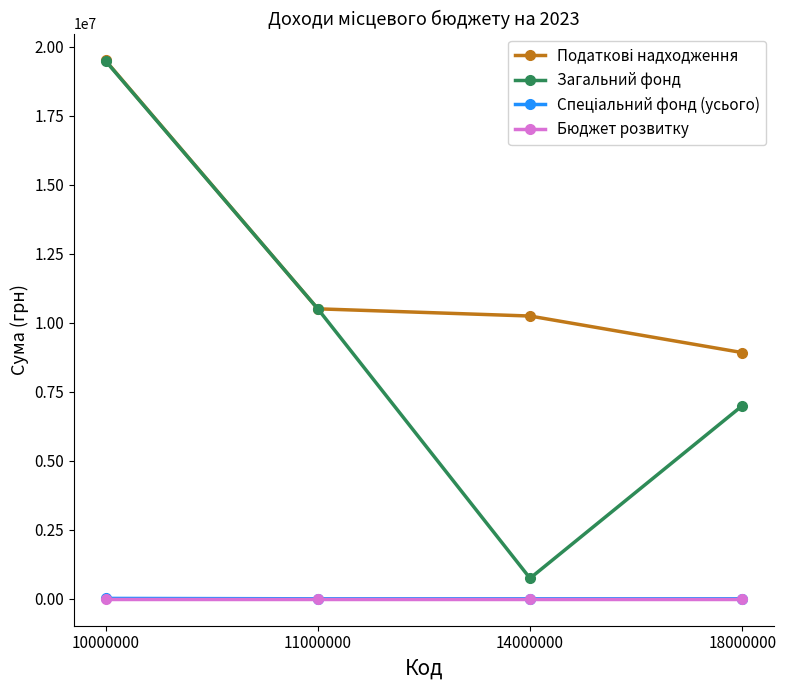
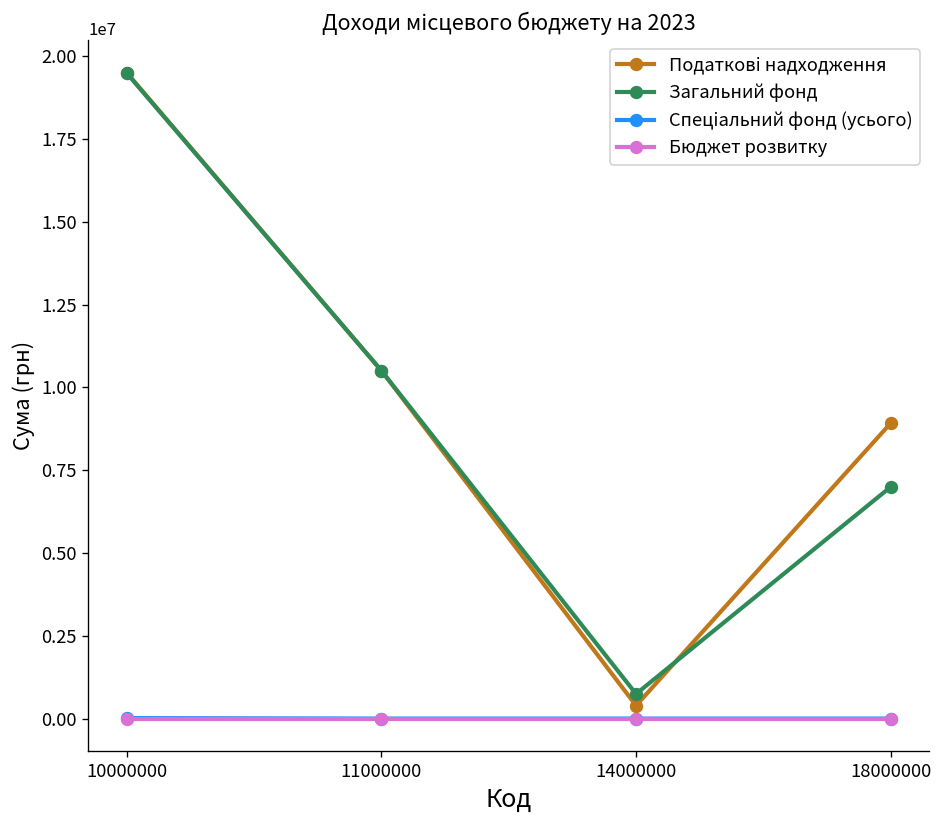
  {
    "Податкові надходження": {
-     "14000000": 10200000,
+     "14000000": 400000,
      "18000000": 8900000
    },
    "Загальний фонд": {
      "14000000": 700000,
      "18000000": 7000000
    }
  }
